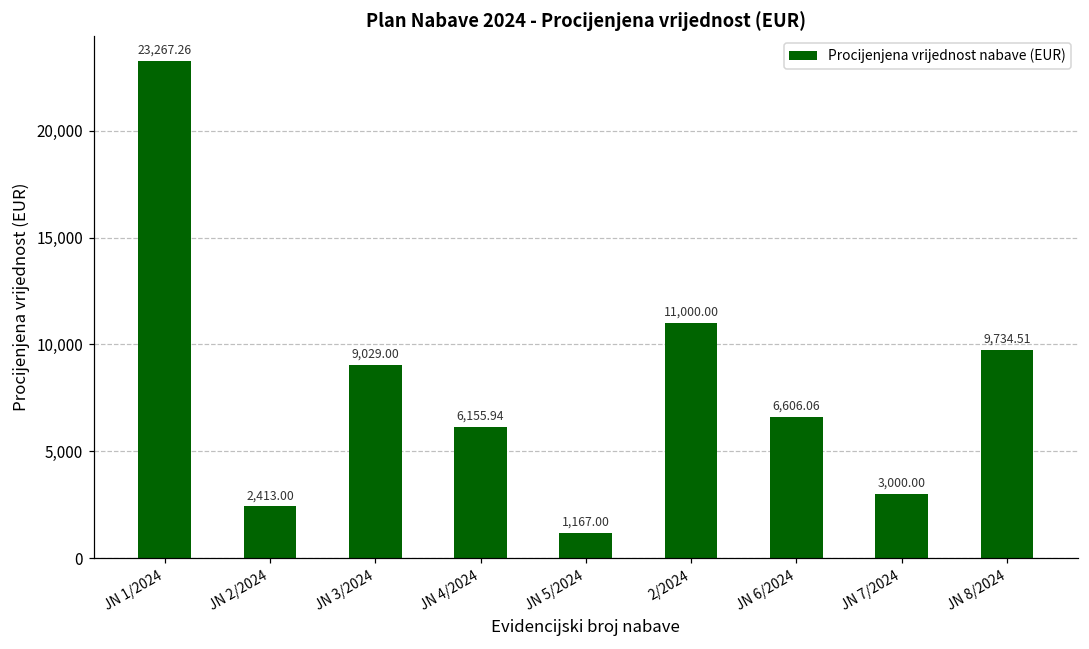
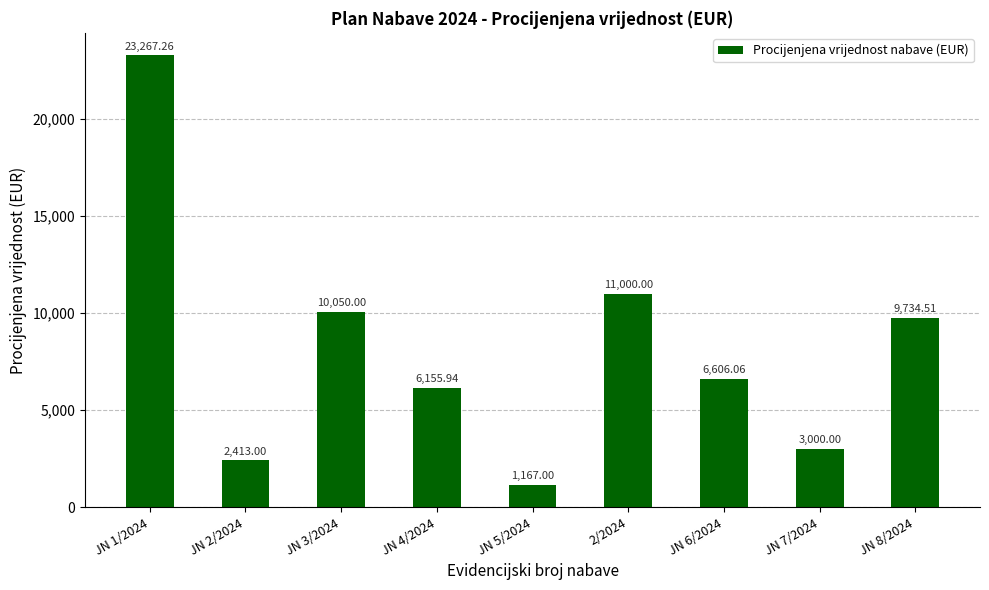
  {
    "JN 1/2024": "23,267.26",
    "JN 2/2024": "2,413.00",
-   "JN 3/2024": "9,029.00",
+   "JN 3/2024": "10,050.00",
    "JN 4/2024": "6,155.94",
    "JN 5/2024": "1,167.00",
    "2/2024": "11,000.00",
    "JN 6/2024": "6,606.06",
    "JN 7/2024": "3,000.00",
    "JN 8/2024": "9,734.51"
  }
